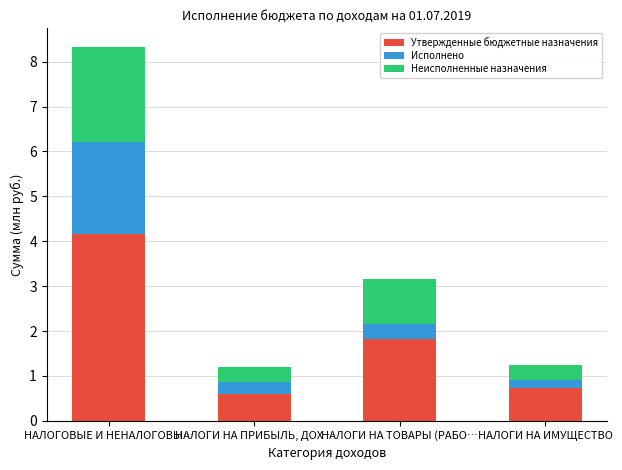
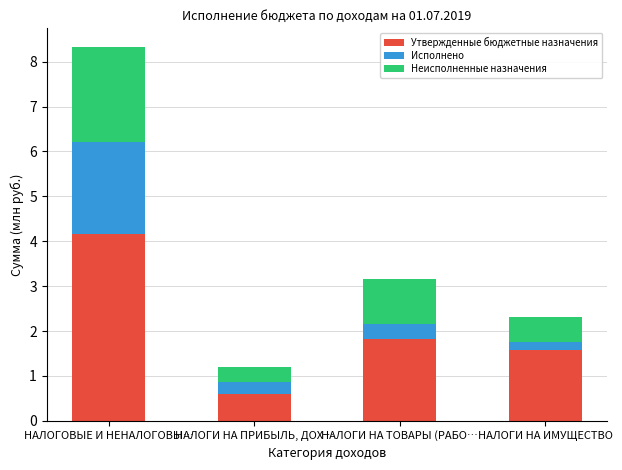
  {
    "Утвержденные бюджетные назначения": {
      "НАЛОГОВЫЕ И НЕНАЛОГОВЫ…": 4.2,
      "НАЛОГИ НА ПРИБЫЛЬ, ДОХ…": 0.6,
      "НАЛОГИ НА ТОВАРЫ (РАБО…": 1.8,
-     "НАЛОГИ НА ИМУЩЕСТВО": 0.7
+     "НАЛОГИ НА ИМУЩЕСТВО": 1.6
    },
    "Исполнено": {
      "НАЛОГОВЫЕ И НЕНАЛОГОВЫ…": 2.1,
      "НАЛОГИ НА ПРИБЫЛЬ, ДОХ…": 0.3,
      "НАЛОГИ НА ТОВАРЫ (РАБО…": 0.4,
      "НАЛОГИ НА ИМУЩЕСТВО": 0.2
    },
    "Неисполненные назначения": {
      "НАЛОГОВЫЕ И НЕНАЛОГОВЫ…": 2.1,
      "НАЛОГИ НА ПРИБЫЛЬ, ДОХ…": 0.3,
      "НАЛОГИ НА ТОВАРЫ (РАБО…": 1.0,
-     "НАЛОГИ НА ИМУЩЕСТВО": 0.3
+     "НАЛОГИ НА ИМУЩЕСТВО": 0.5
    }
  }
